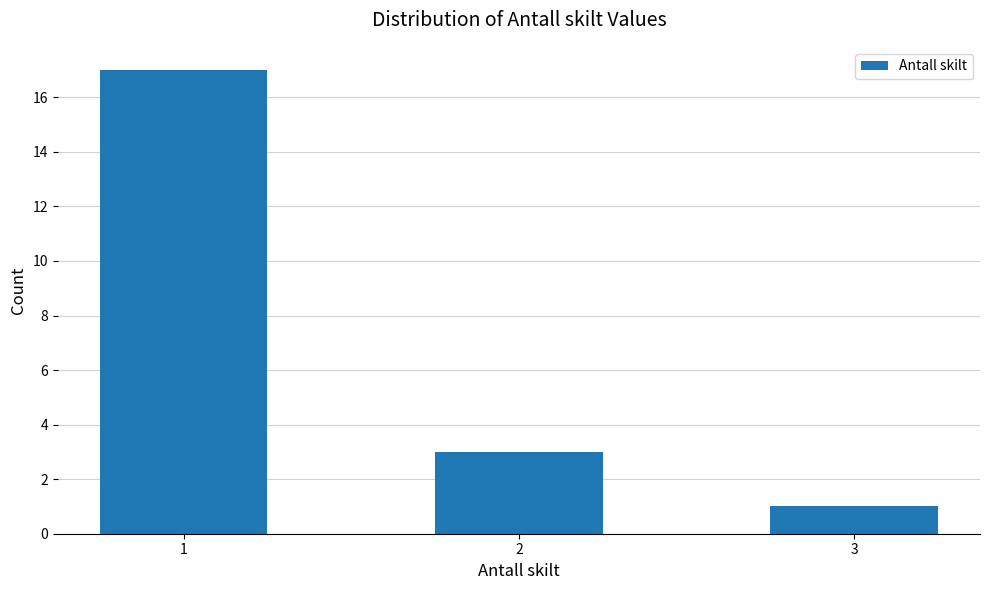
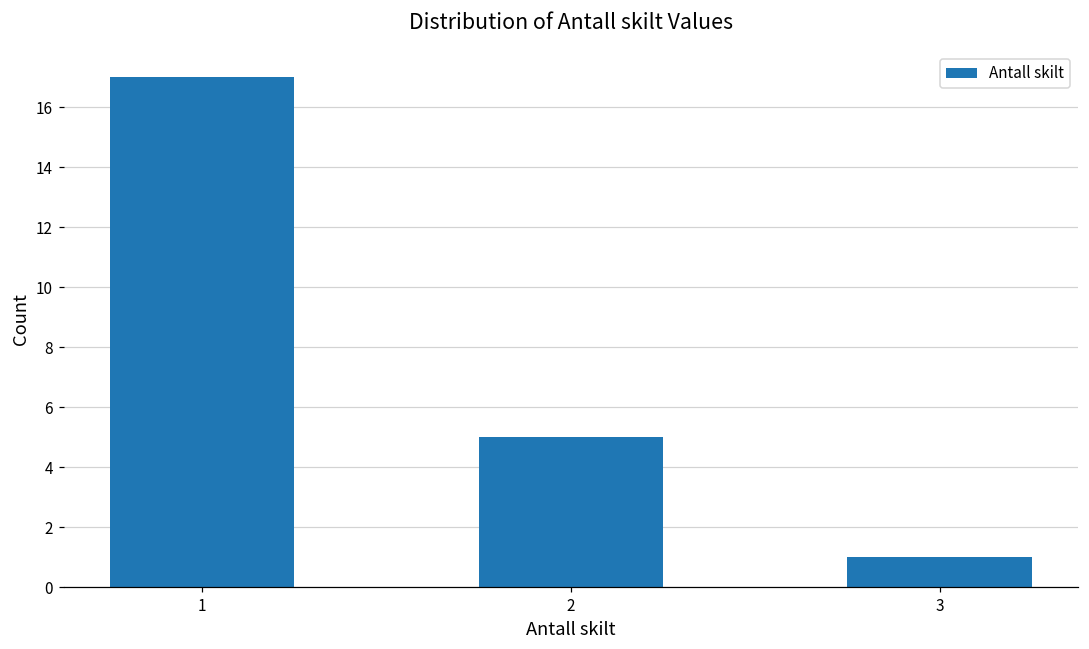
  {
    "1": 17,
-   "2": 3,
+   "2": 5,
    "3": 1
  }
